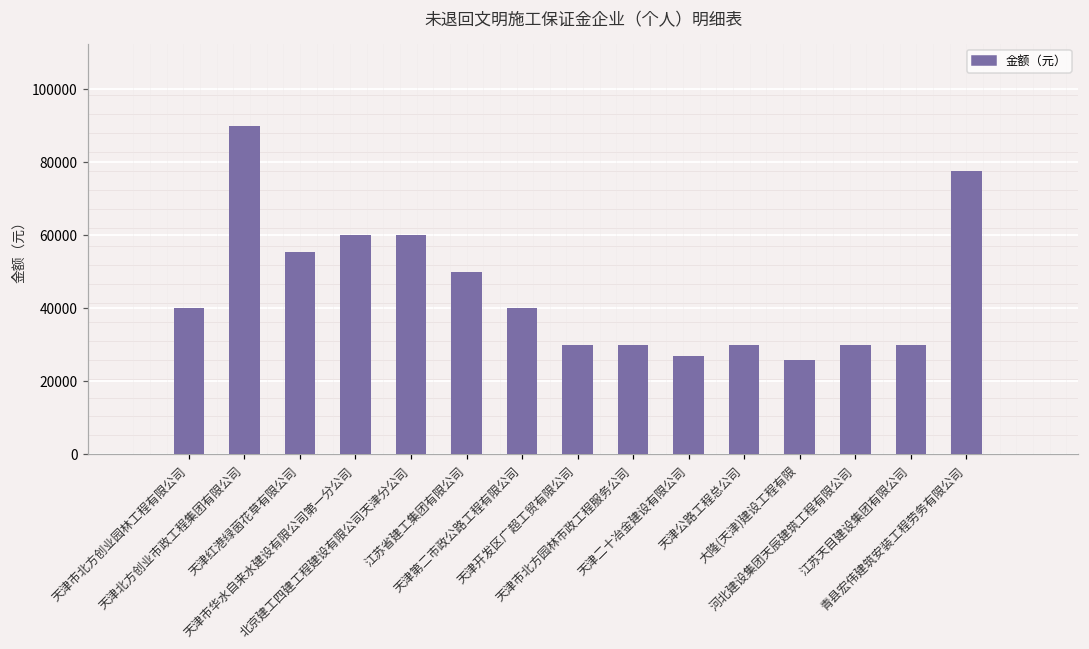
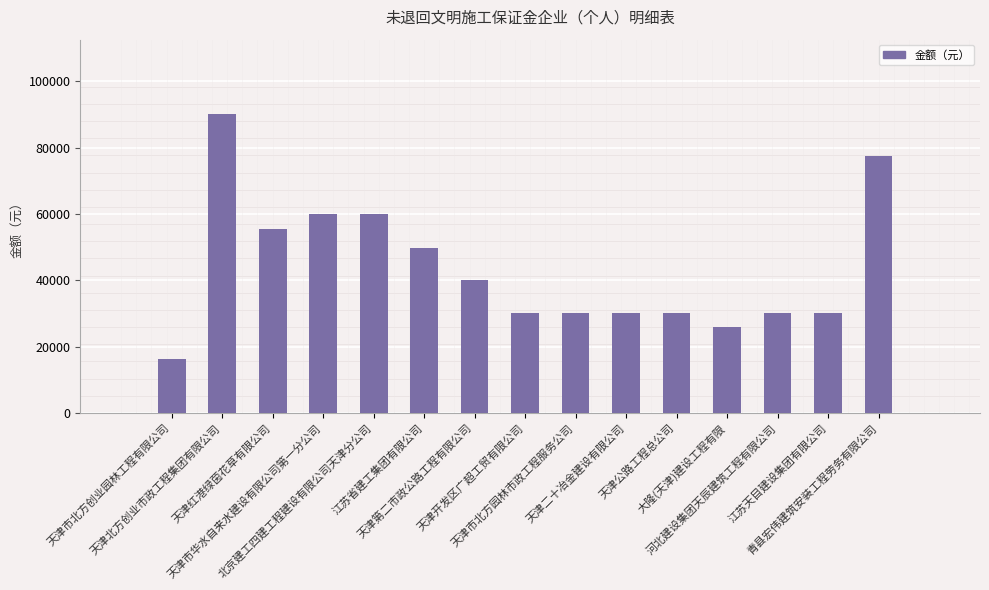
  {
-   "天津市北方创业园林工程有限公司": 40000,
+   "天津市北方创业园林工程有限公司": 16000,
    "天津北方创业市政工程集团有限公司": 90000,
    "天津红港绿茵花草有限公司": 55000,
    "天津市华水自来水建设有限公司第一分公司": 60000,
    "北京建工四建工程建设有限公司天津分公司": 60000,
    "江苏省建工集团有限公司": 50000,
    "天津第二市政公路工程有限公司": 40000,
    "天津开发区广超工贸有限公司": 30000,
    "天津市北方园林市政工程服务公司": 30000,
-   "天津二十冶金建设有限公司": 27000,
+   "天津二十冶金建设有限公司": 30000,
    "天津公路工程总公司": 30000,
    "大隆(天津)建设工程有限": 26000,
    "河北建设集团天辰建筑工程有限公司": 30000,
    "江苏天目建设集团有限公司": 30000,
    "青县宏伟建筑安装工程劳务有限公司": 78000
  }
